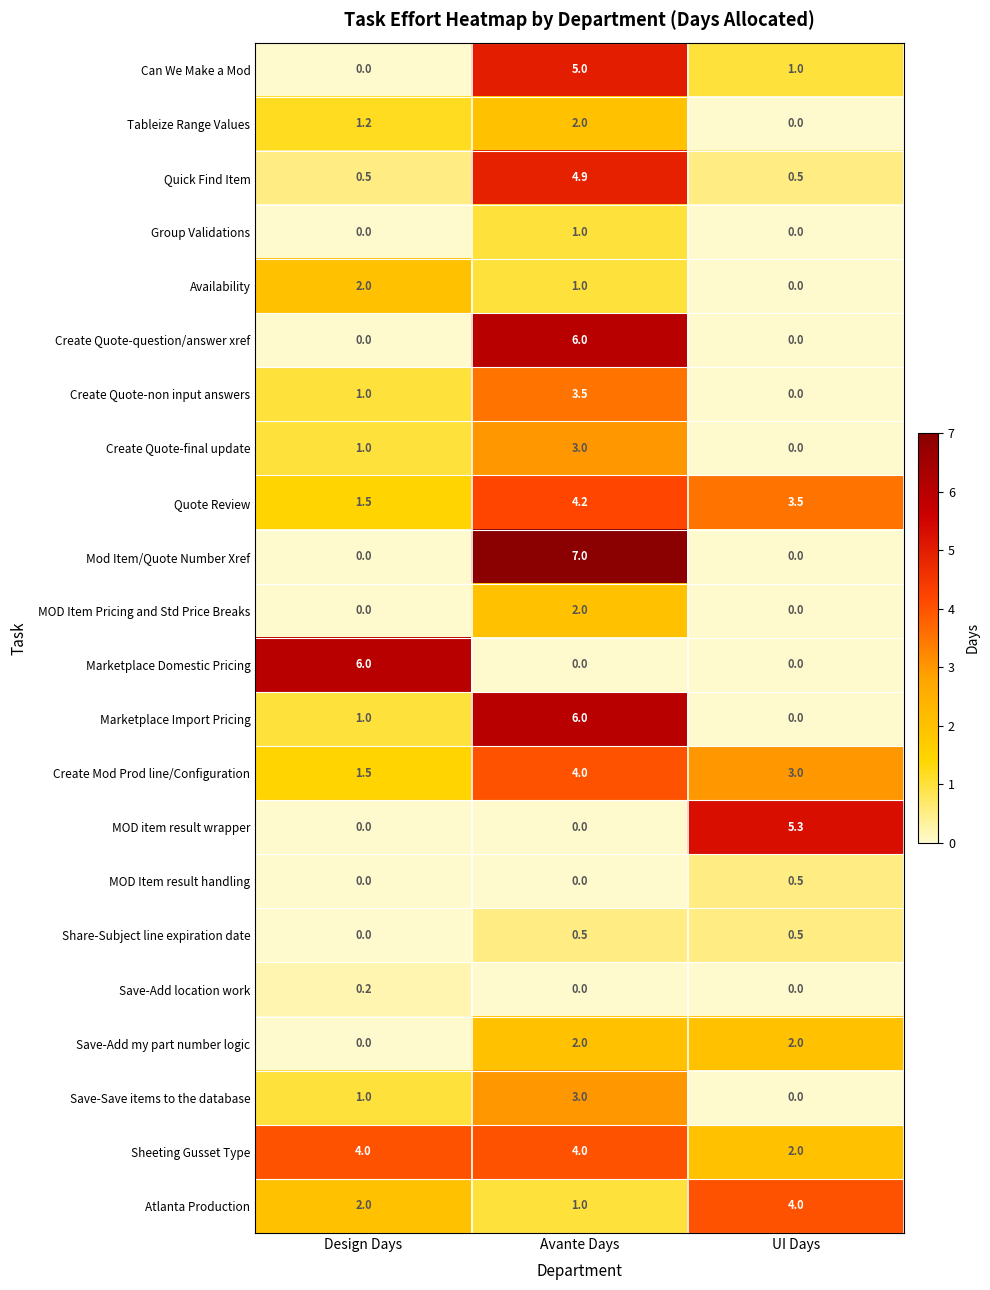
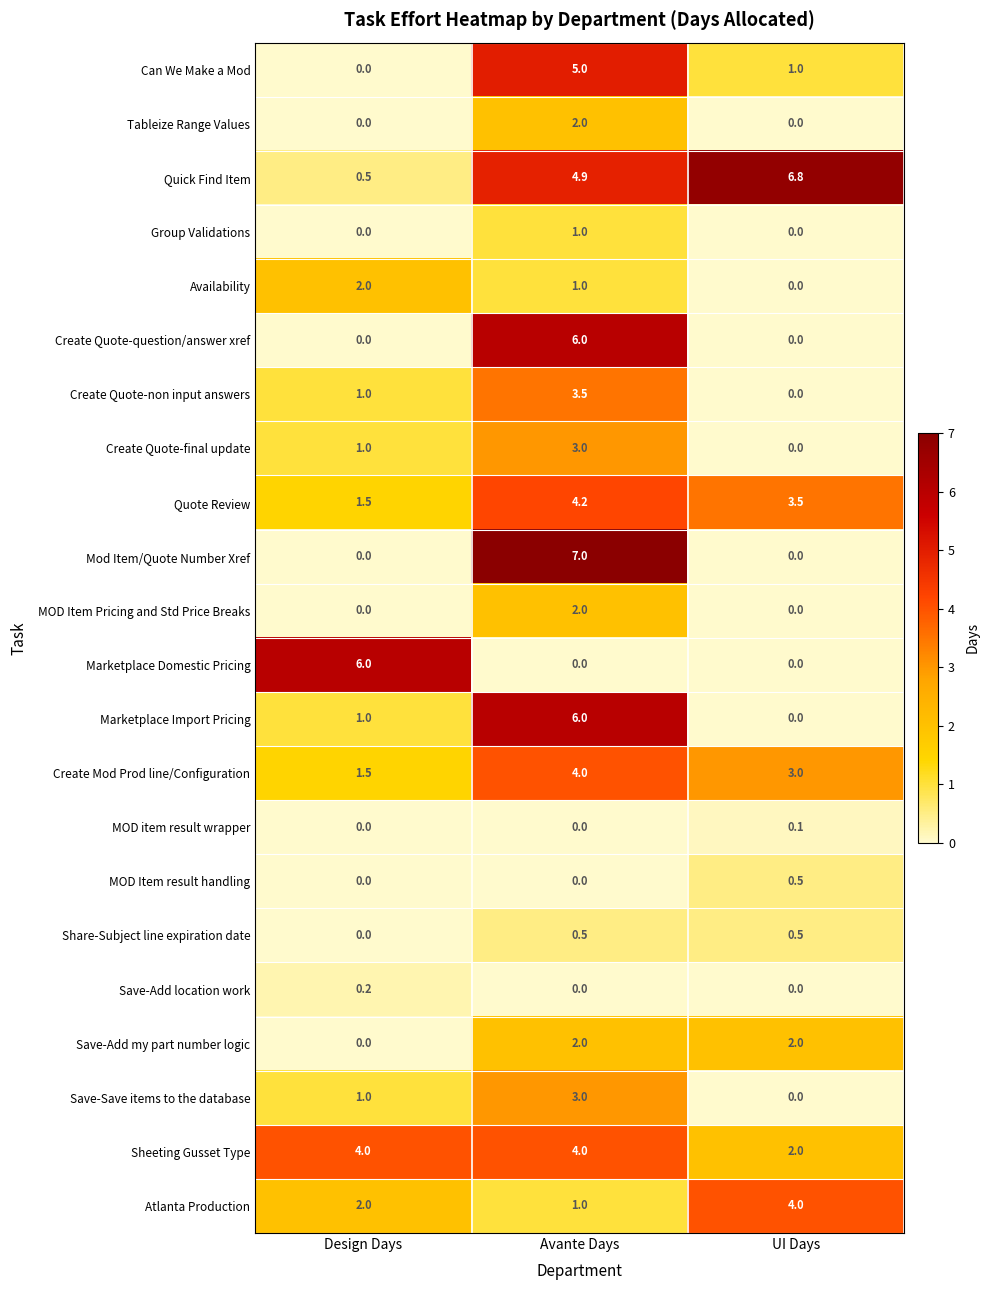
  {
    "Can We Make a Mod": {
      "Design Days": 0.0,
      "Avante Days": 5.0,
      "UI Days": 1.0
    },
    "Tableize Range Values": {
-     "Design Days": 1.2,
+     "Design Days": 0.0,
      "Avante Days": 2.0,
      "UI Days": 0.0
    },
    "Quick Find Item": {
      "Design Days": 0.5,
      "Avante Days": 4.9,
-     "UI Days": 0.5
+     "UI Days": 6.8
    },
    "Group Validations": {
      "Design Days": 0.0,
      "Avante Days": 1.0,
      "UI Days": 0.0
    },
    "Availability": {
      "Design Days": 2.0,
      "Avante Days": 1.0,
      "UI Days": 0.0
    },
    "Create Quote-question/answer xref": {
      "Design Days": 0.0,
      "Avante Days": 6.0,
      "UI Days": 0.0
    },
    "Create Quote-non input answers": {
      "Design Days": 1.0,
      "Avante Days": 3.5,
      "UI Days": 0.0
    },
    "Create Quote-final update": {
      "Design Days": 1.0,
      "Avante Days": 3.0,
      "UI Days": 0.0
    },
    "Quote Review": {
      "Design Days": 1.5,
      "Avante Days": 4.2,
      "UI Days": 3.5
    },
    "Mod Item/Quote Number Xref": {
      "Design Days": 0.0,
      "Avante Days": 7.0,
      "UI Days": 0.0
    },
    "MOD Item Pricing and Std Price Breaks": {
      "Design Days": 0.0,
      "Avante Days": 2.0,
      "UI Days": 0.0
    },
    "Marketplace Domestic Pricing": {
      "Design Days": 6.0,
      "Avante Days": 0.0,
      "UI Days": 0.0
    },
    "Marketplace Import Pricing": {
      "Design Days": 1.0,
      "Avante Days": 6.0,
      "UI Days": 0.0
    },
    "Create Mod Prod line/Configuration": {
      "Design Days": 1.5,
      "Avante Days": 4.0,
      "UI Days": 3.0
    },
    "MOD item result wrapper": {
      "Design Days": 0.0,
      "Avante Days": 0.0,
-     "UI Days": 5.3
+     "UI Days": 0.1
    },
    "MOD Item result handling": {
      "Design Days": 0.0,
      "Avante Days": 0.0,
      "UI Days": 0.5
    },
    "Share-Subject line expiration date": {
      "Design Days": 0.0,
      "Avante Days": 0.5,
      "UI Days": 0.5
    },
    "Save-Add location work": {
      "Design Days": 0.2,
      "Avante Days": 0.0,
      "UI Days": 0.0
    },
    "Save-Add my part number logic": {
      "Design Days": 0.0,
      "Avante Days": 2.0,
      "UI Days": 2.0
    },
    "Save-Save items to the database": {
      "Design Days": 1.0,
      "Avante Days": 3.0,
      "UI Days": 0.0
    },
    "Sheeting Gusset Type": {
      "Design Days": 4.0,
      "Avante Days": 4.0,
      "UI Days": 2.0
    },
    "Atlanta Production": {
      "Design Days": 2.0,
      "Avante Days": 1.0,
      "UI Days": 4.0
    }
  }
